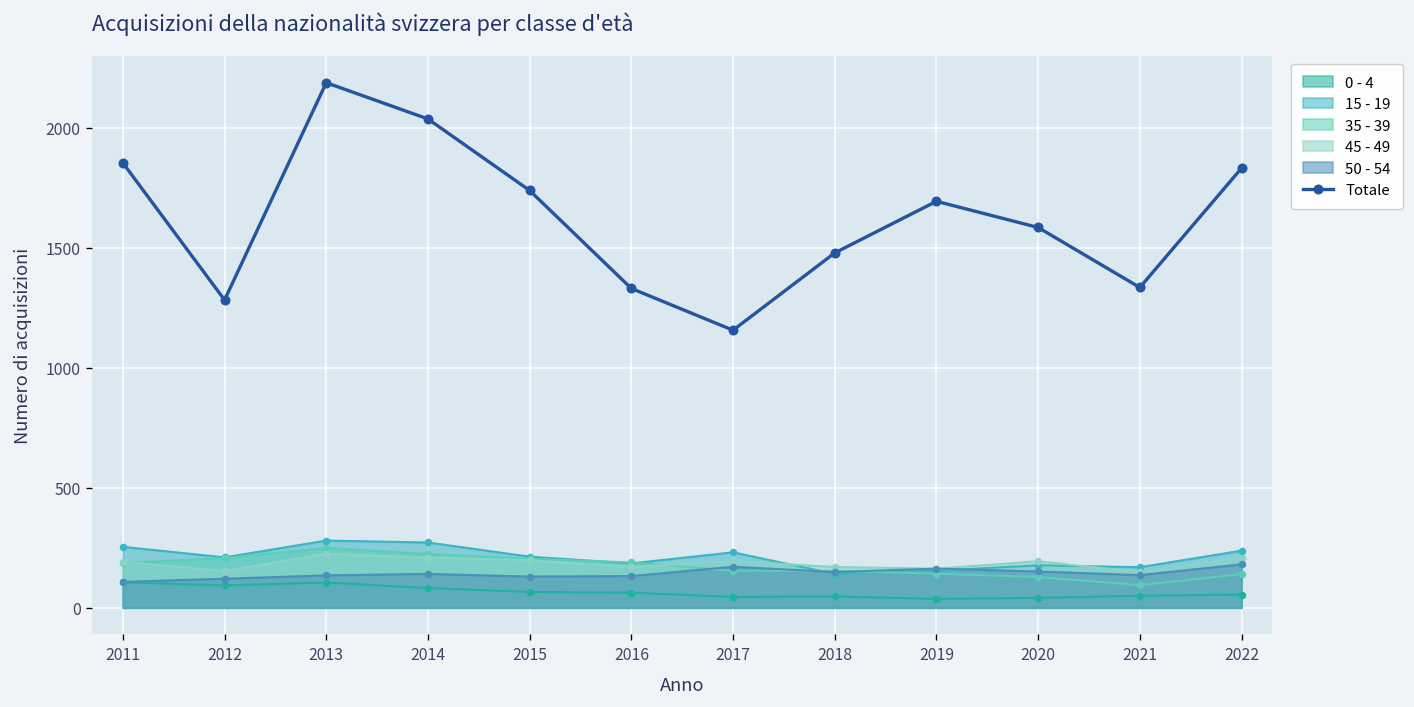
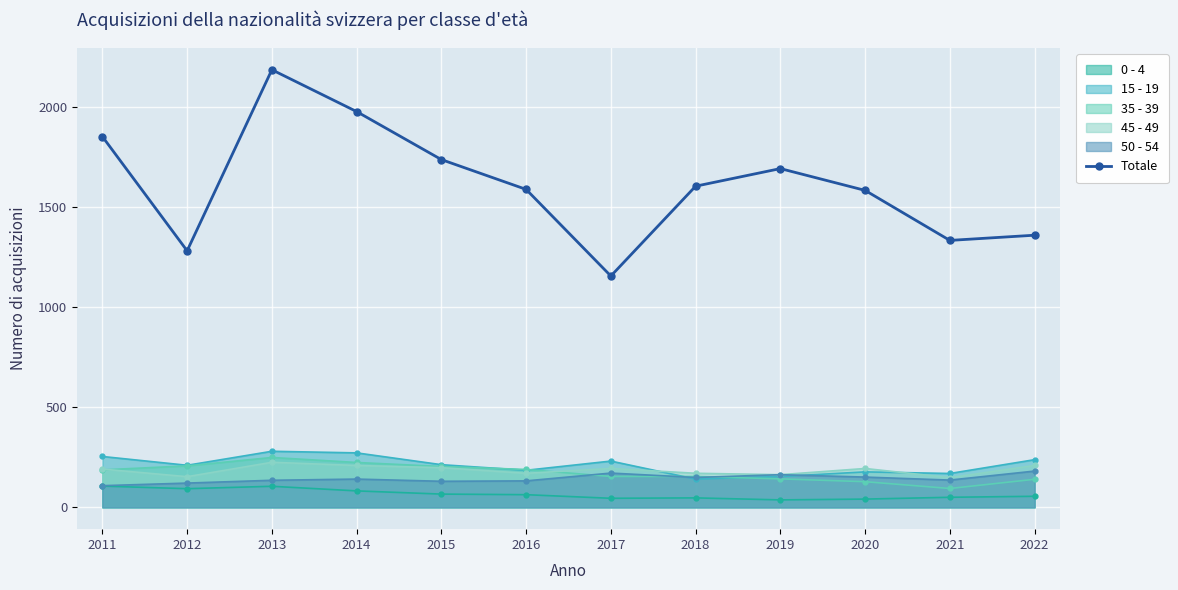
  {
    "Totale": {
      "2011": 1850,
      "2012": 1280,
      "2013": 2190,
-     "2014": 2040,
+     "2014": 1980,
      "2015": 1740,
-     "2016": 1330,
+     "2016": 1590,
      "2017": 1160,
-     "2018": 1480,
+     "2018": 1610,
      "2019": 1690,
      "2020": 1580,
      "2021": 1330,
-     "2022": 1830
+     "2022": 1360
    }
  }
